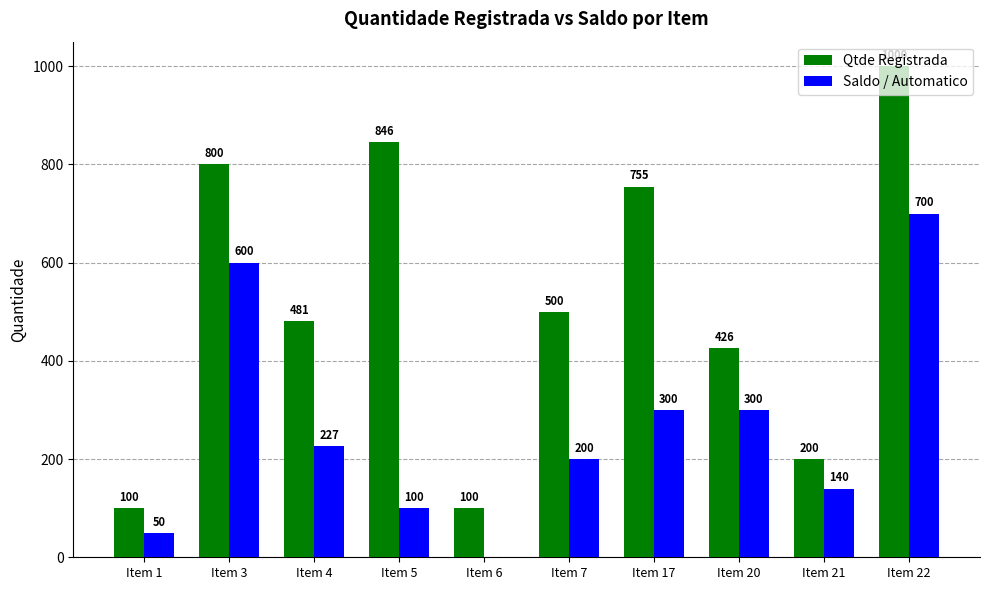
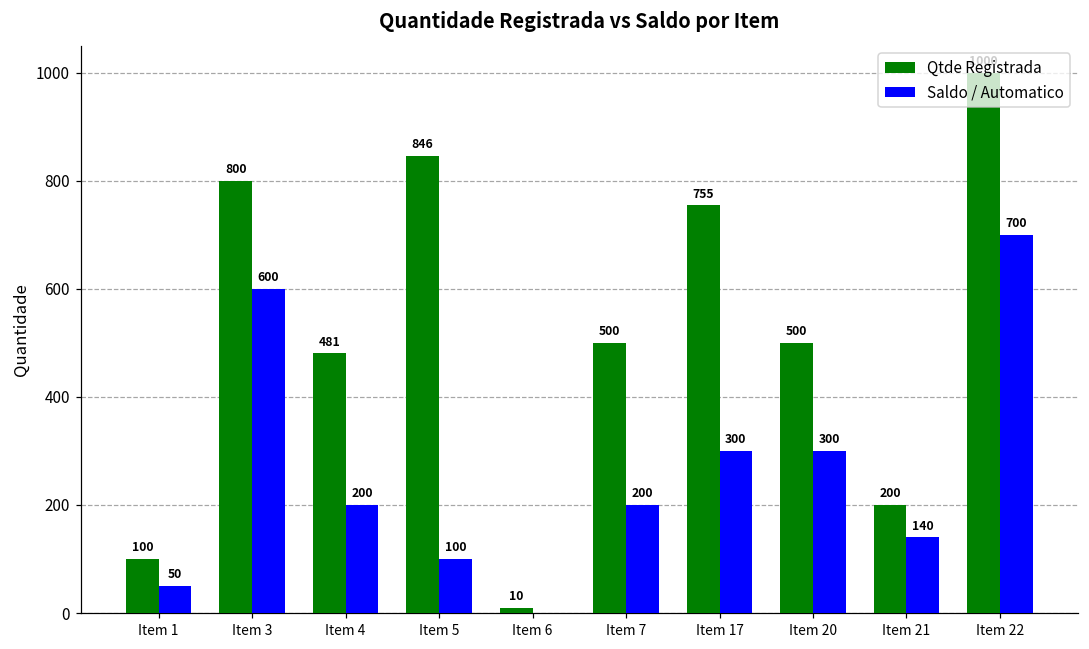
  {
    "Qtde Registrada": {
      "Item 1": 100,
      "Item 3": 800,
      "Item 4": 481,
      "Item 5": 846,
-     "Item 6": 100,
+     "Item 6": 10,
      "Item 7": 500,
      "Item 17": 755,
-     "Item 20": 426,
+     "Item 20": 500,
      "Item 21": 200
    },
    "Saldo / Automatico": {
      "Item 1": 50,
      "Item 3": 600,
-     "Item 4": 227,
+     "Item 4": 200,
      "Item 5": 100,
      "Item 7": 200,
      "Item 17": 300,
      "Item 20": 300,
      "Item 21": 140,
      "Item 22": 700
    }
  }
